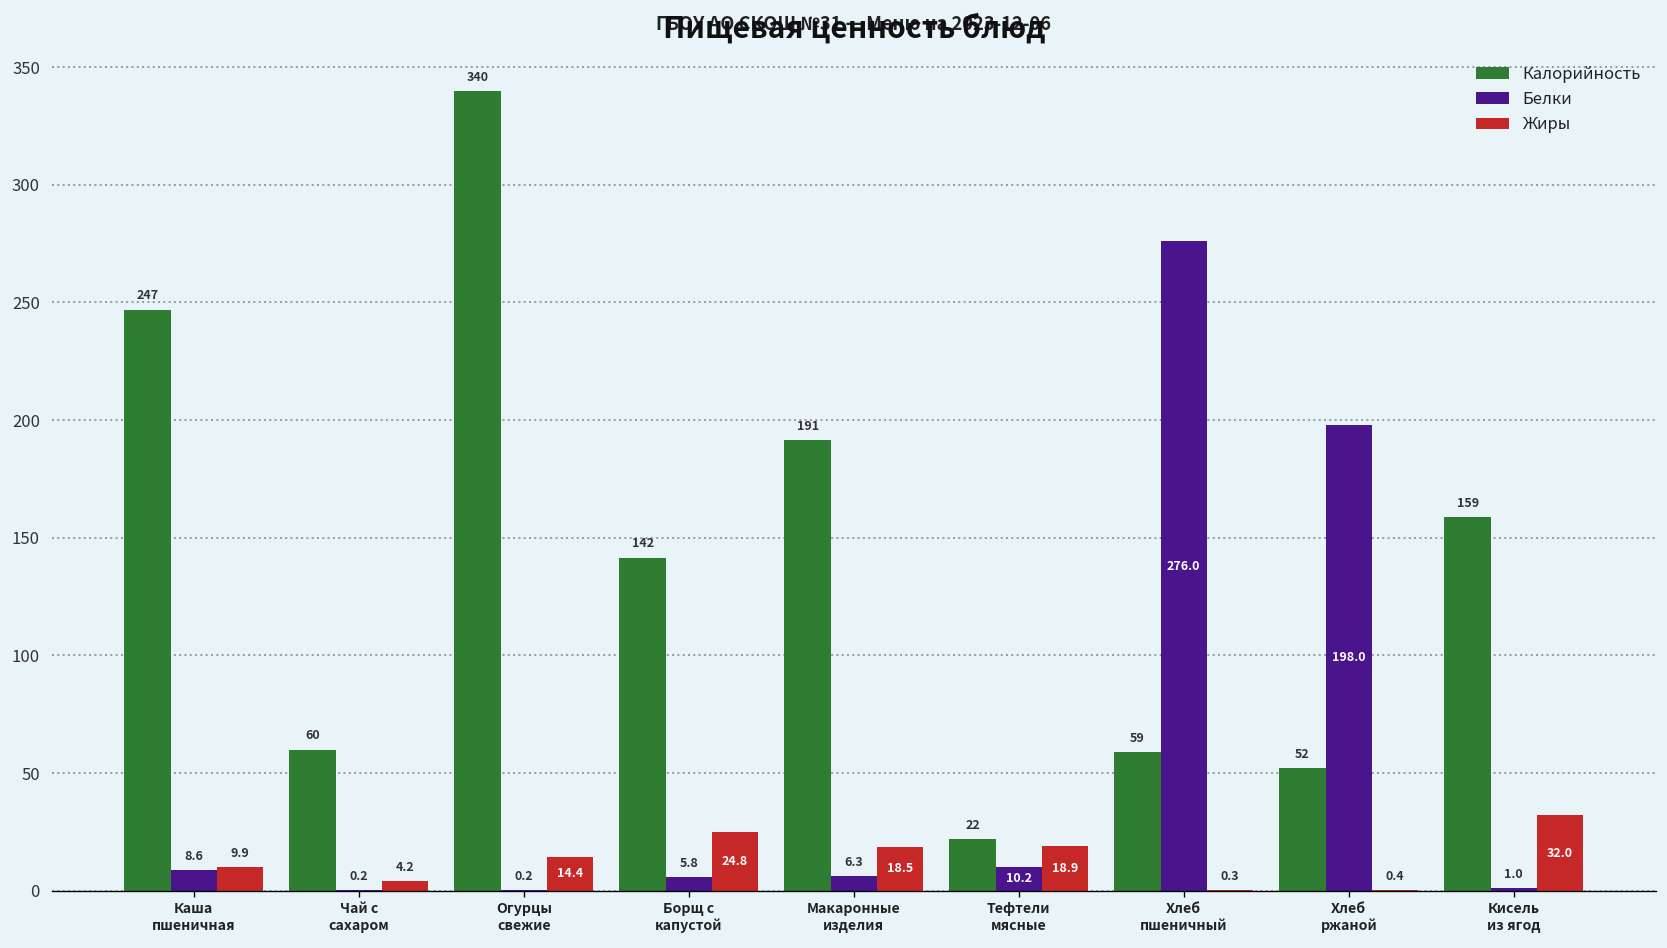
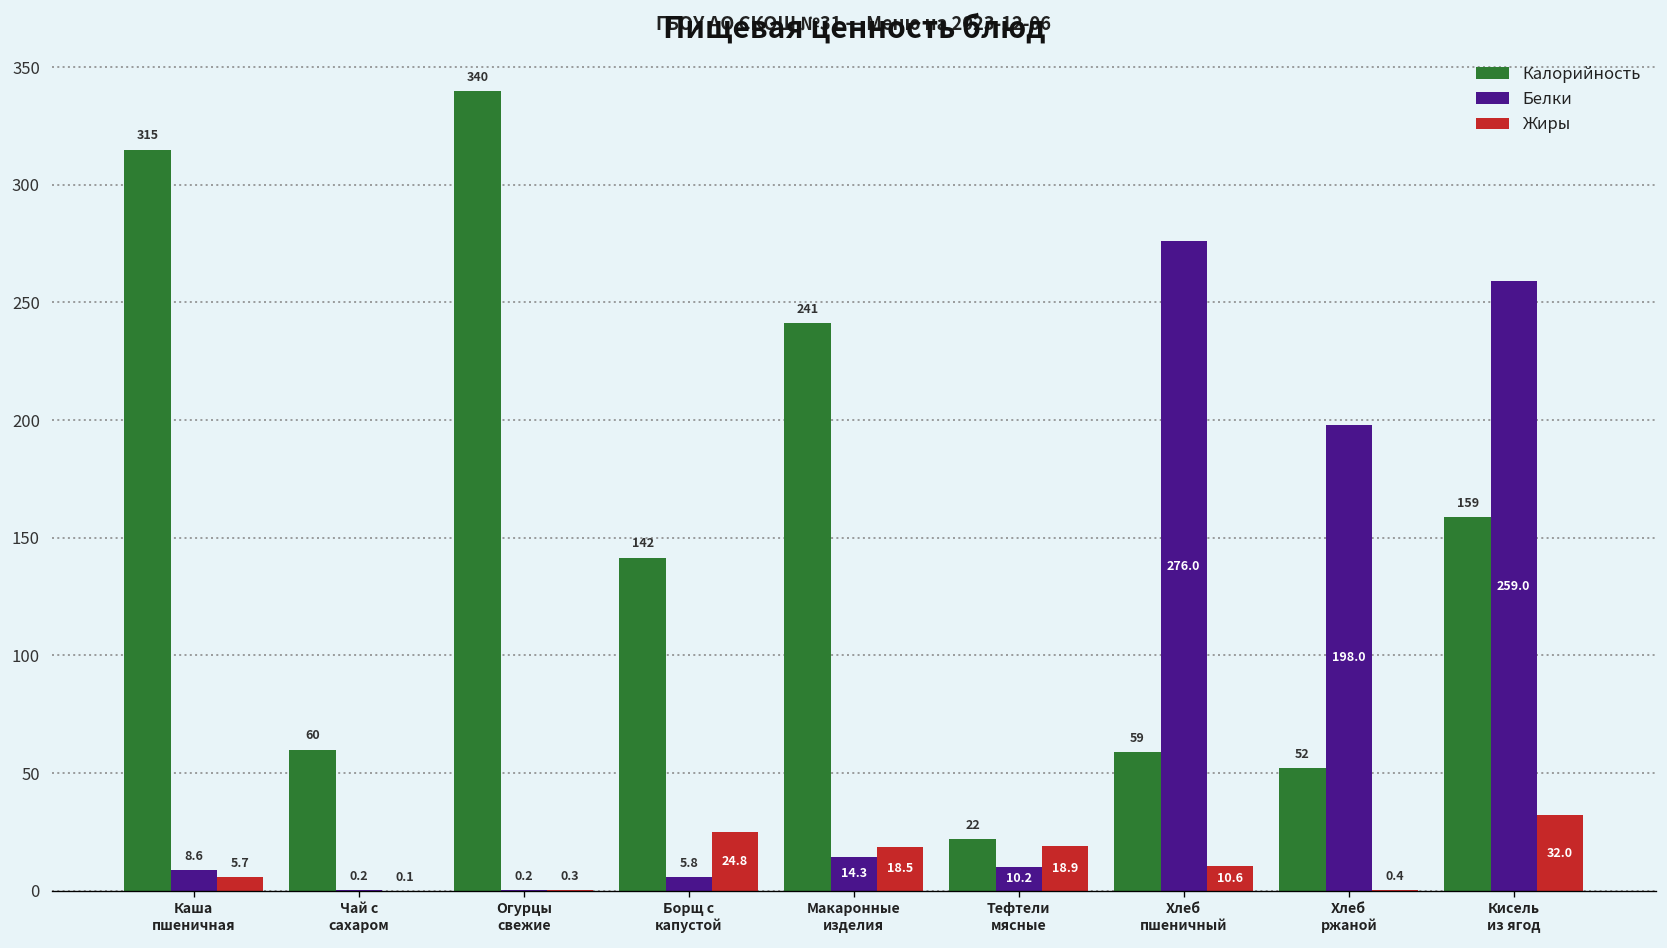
  {
    "Калорийность": {
-     "Каша пшеничная": 247,
+     "Каша пшеничная": 315,
      "Чай с сахаром": 60,
      "Огурцы свежие": 340,
      "Борщ с капустой": 142,
-     "Макаронные изделия": 191,
+     "Макаронные изделия": 241,
      "Тефтели мясные": 22,
      "Хлеб пшеничный": 59,
      "Хлеб ржаной": 52,
      "Кисель из ягод": 159
    },
    "Белки": {
      "Каша пшеничная": 8.6,
      "Чай с сахаром": 0.2,
      "Огурцы свежие": 0.2,
      "Борщ с капустой": 5.8,
-     "Макаронные изделия": 6.3,
+     "Макаронные изделия": 14.3,
      "Тефтели мясные": 10.2,
      "Хлеб пшеничный": 276.0,
      "Хлеб ржаной": 198.0,
-     "Кисель из ягод": 1.0
+     "Кисель из ягод": 259.0
    },
    "Жиры": {
-     "Каша пшеничная": 9.9,
-     "Чай с сахаром": 4.2,
-     "Огурцы свежие": 14.4,
+     "Каша пшеничная": 5.7,
+     "Чай с сахаром": 0.1,
+     "Огурцы свежие": 0.3,
      "Борщ с капустой": 24.8,
      "Макаронные изделия": 18.5,
      "Тефтели мясные": 18.9,
-     "Хлеб пшеничный": 0.3,
+     "Хлеб пшеничный": 10.6,
      "Хлеб ржаной": 0.4,
      "Кисель из ягод": 32.0
    }
  }
